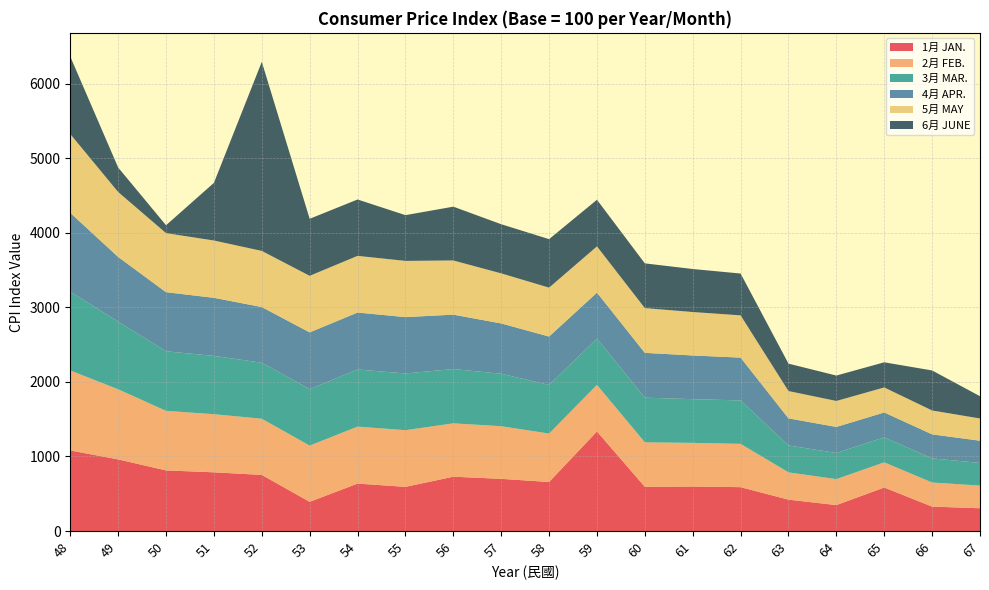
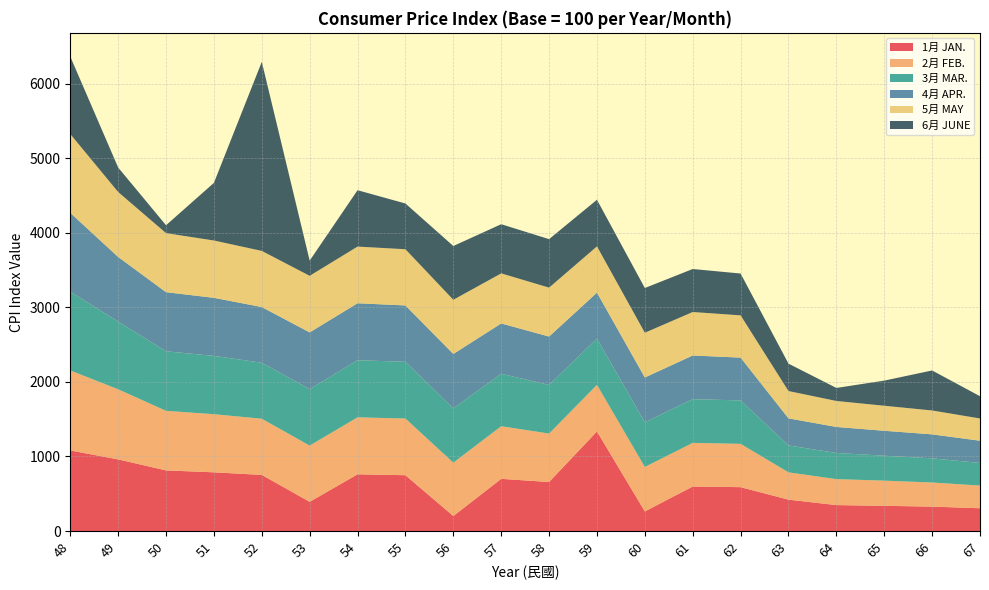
  {
    "1月 JAN.": {
      "48": 1100,
      "49": 1000,
      "50": 800,
      "51": 800,
      "52": 800,
      "53": 400,
-     "54": 600,
-     "55": 600,
-     "56": 700,
+     "54": 800,
+     "55": 700,
+     "56": 200,
      "57": 700,
      "58": 700,
      "59": 1300,
-     "60": 600,
+     "60": 300,
      "61": 600,
      "62": 600,
      "63": 400,
      "64": 300,
-     "65": 600,
+     "65": 300,
      "66": 300,
      "67": 300
    },
    "6月 JUNE": {
      "48": 1000,
      "49": 300,
      "50": 100,
      "51": 800,
      "52": 2500,
-     "53": 800,
+     "53": 200,
      "54": 800,
      "55": 600,
      "56": 700,
      "57": 700,
      "58": 700,
      "59": 600,
      "60": 600,
      "61": 600,
      "62": 600,
      "63": 400,
-     "64": 300,
+     "64": 200,
      "65": 300,
      "66": 500,
      "67": 300
    }
  }
